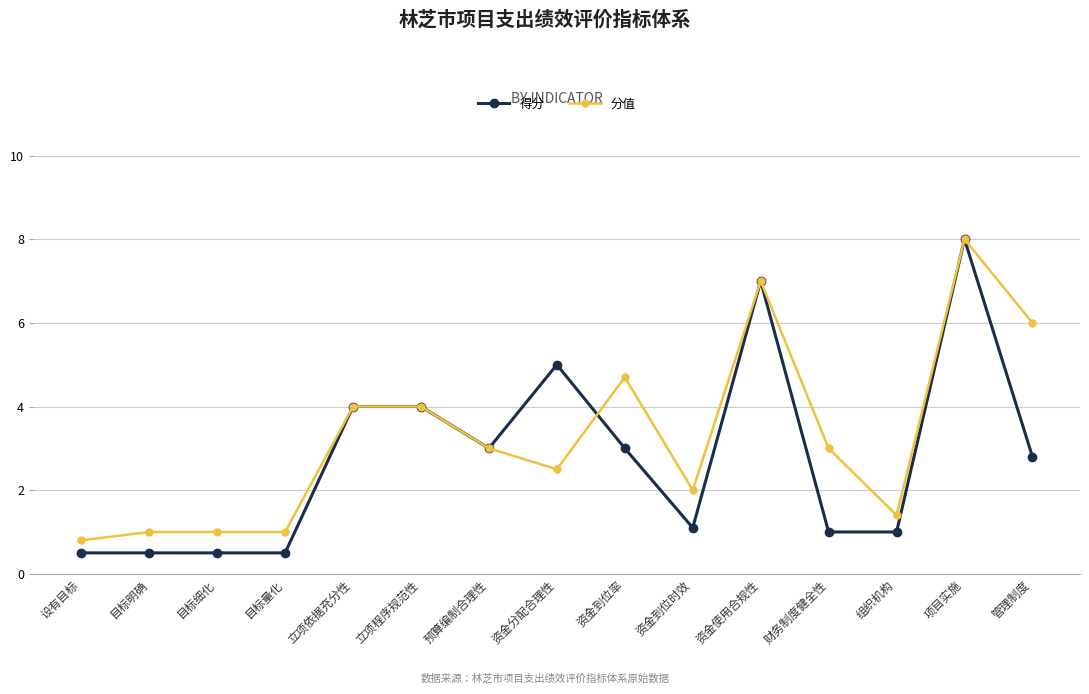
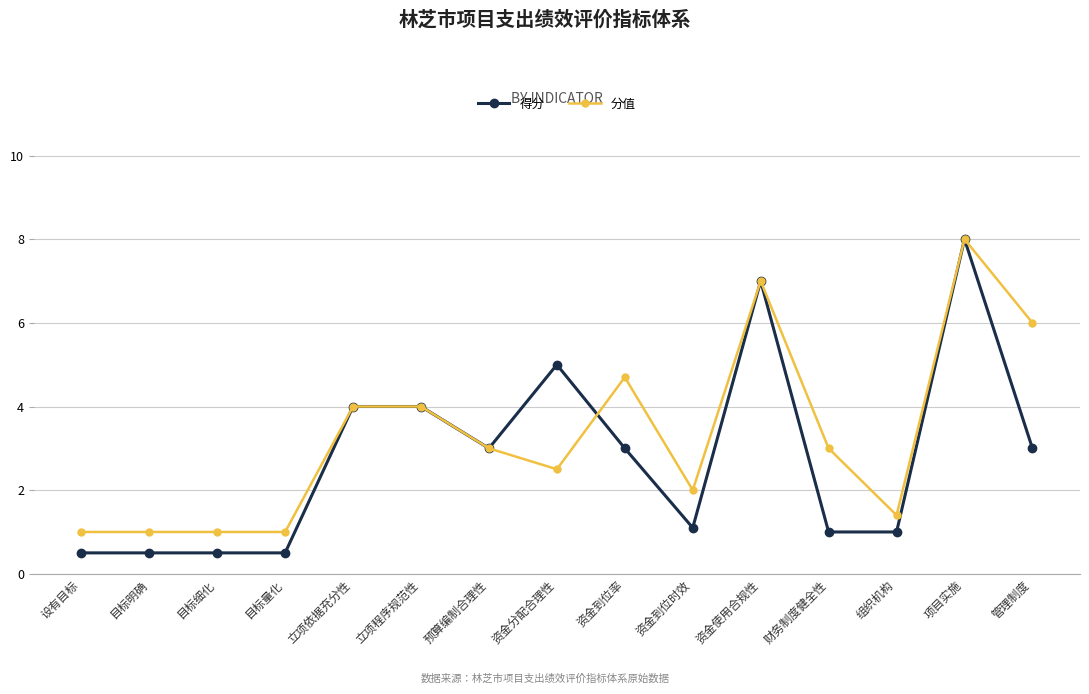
  {
    "得分": {
      "设有目标": 0.5,
      "目标明确": 0.5,
      "目标细化": 0.5,
      "目标量化": 0.5,
      "资金分配合理性": 5.0,
      "资金到位率": 3.0,
      "资金到位时效": 1.1,
      "财务制度健全性": 1.0,
      "组织机构": 1.0,
-     "管理制度": 2.8
+     "管理制度": 3.0
    },
    "分值": {
-     "设有目标": 0.8,
+     "设有目标": 1.0,
      "目标明确": 1.0,
      "目标细化": 1.0,
      "目标量化": 1.0,
      "资金分配合理性": 2.5,
      "资金到位率": 4.7,
      "资金到位时效": 2.0,
      "财务制度健全性": 3.0,
      "组织机构": 1.4,
      "管理制度": 6.0
    }
  }
